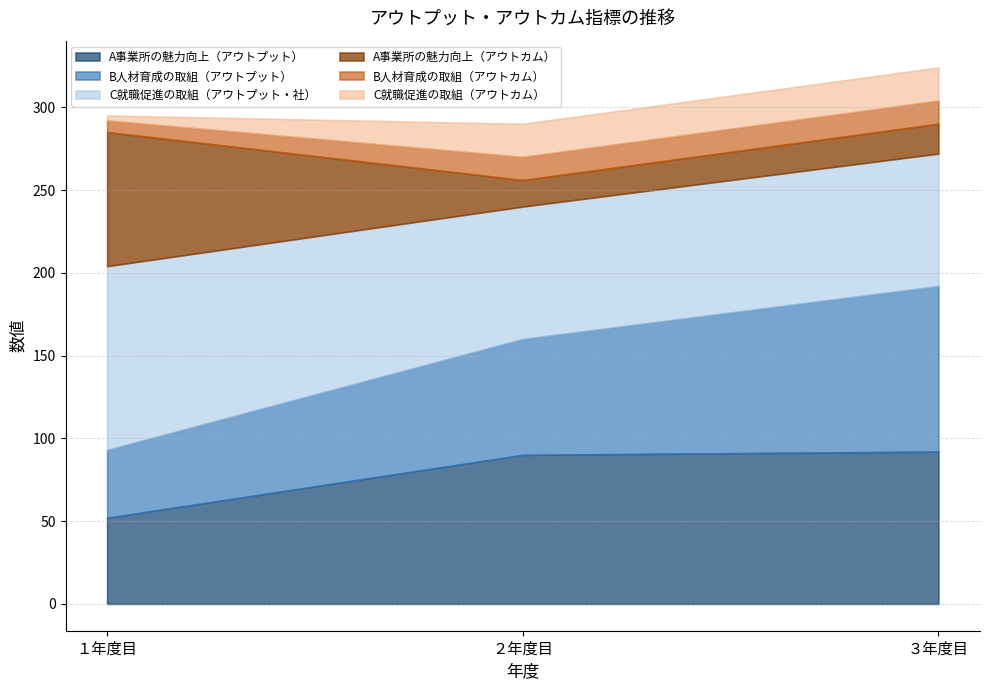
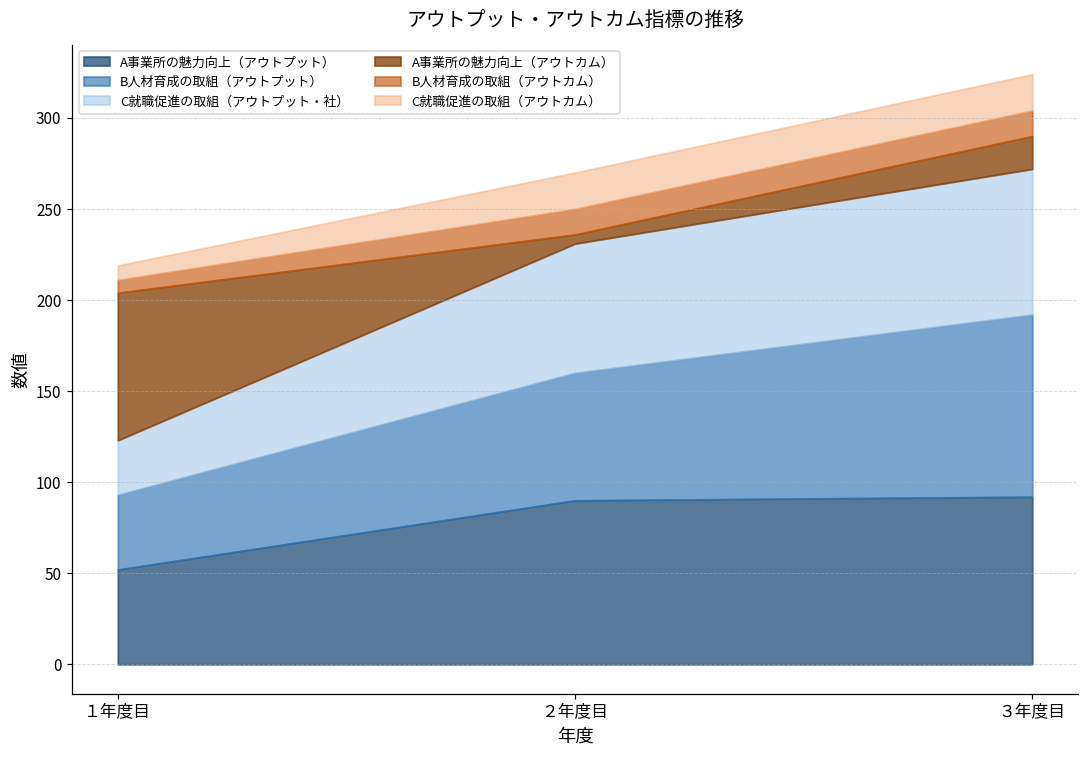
  {
    "A事業所の魅力向上（アウトプット）": {
      "１年度目": 52,
      "２年度目": 90,
      "３年度目": 92
    },
    "B人材育成の取組（アウトプット）": {
      "１年度目": 41,
      "２年度目": 70,
      "３年度目": 100
    },
    "C就職促進の取組（アウトプット・社）": {
-     "１年度目": 111,
-     "２年度目": 80,
+     "１年度目": 30,
+     "２年度目": 71,
      "３年度目": 80
    },
    "A事業所の魅力向上（アウトカム）": {
      "１年度目": 81,
-     "２年度目": 16,
+     "２年度目": 5,
      "３年度目": 18
    },
    "B人材育成の取組（アウトカム）": {
      "１年度目": 7,
      "２年度目": 14,
      "３年度目": 14
    },
    "C就職促進の取組（アウトカム）": {
-     "１年度目": 3,
+     "１年度目": 8,
      "２年度目": 20,
      "３年度目": 20
    }
  }
